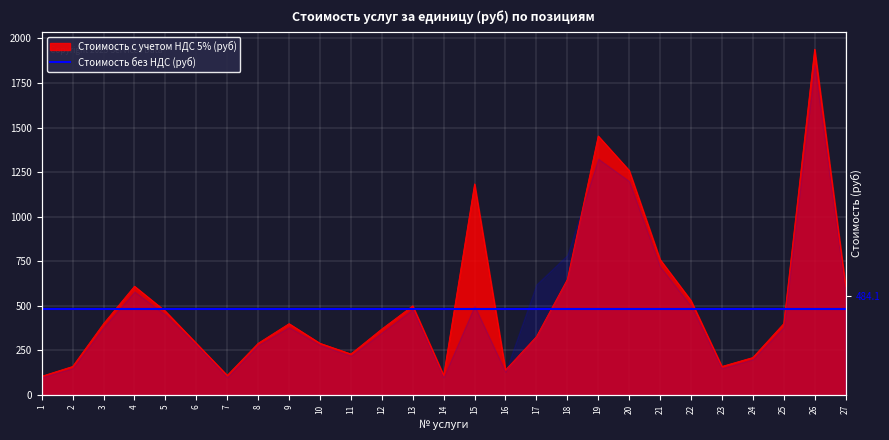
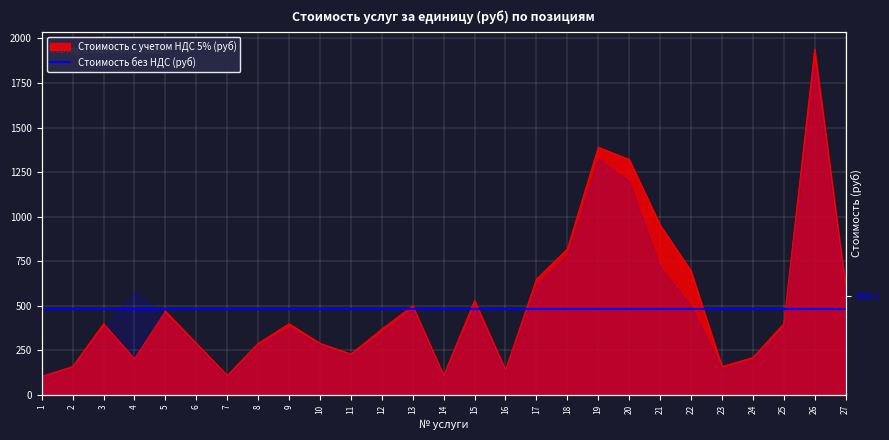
  {
    "Стоимость с учетом НДС 5% (руб)": {
      "3": 400,
-     "4": 610,
+     "4": 200,
      "5": 470,
      "9": 400,
      "12": 370,
      "13": 500,
-     "15": 1180,
-     "17": 330,
-     "18": 650,
-     "19": 1450,
-     "20": 1260,
-     "21": 760,
-     "22": 530,
+     "15": 530,
+     "17": 650,
+     "18": 820,
+     "19": 1390,
+     "20": 1320,
+     "21": 950,
+     "22": 700,
      "25": 400,
      "26": 1940,
      "27": 610
    }
  }
